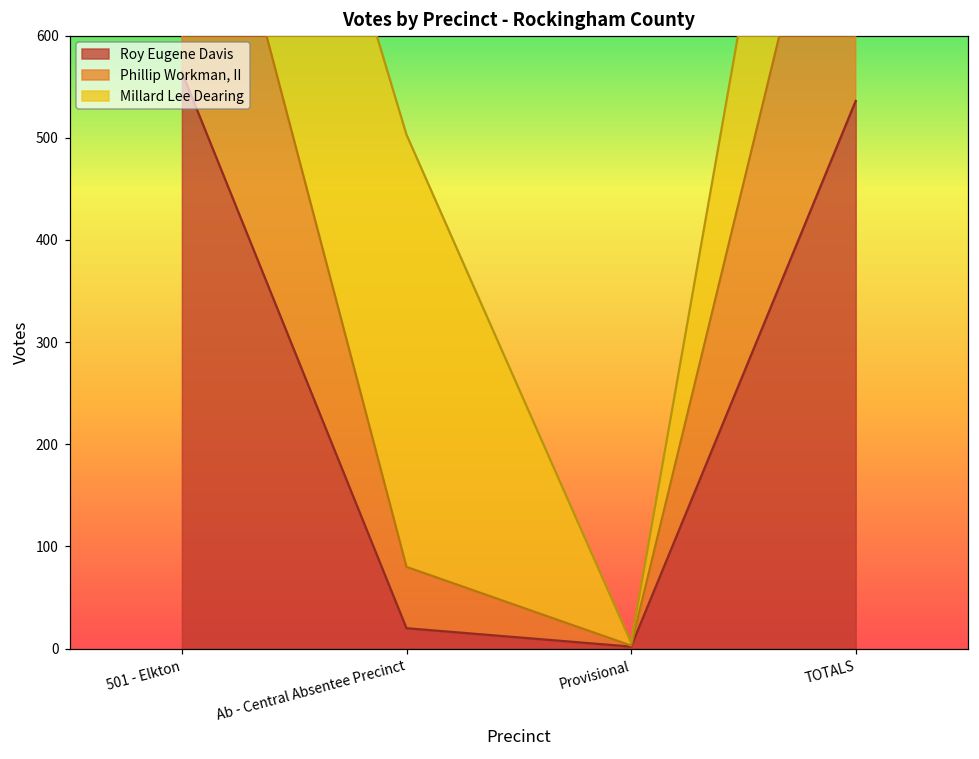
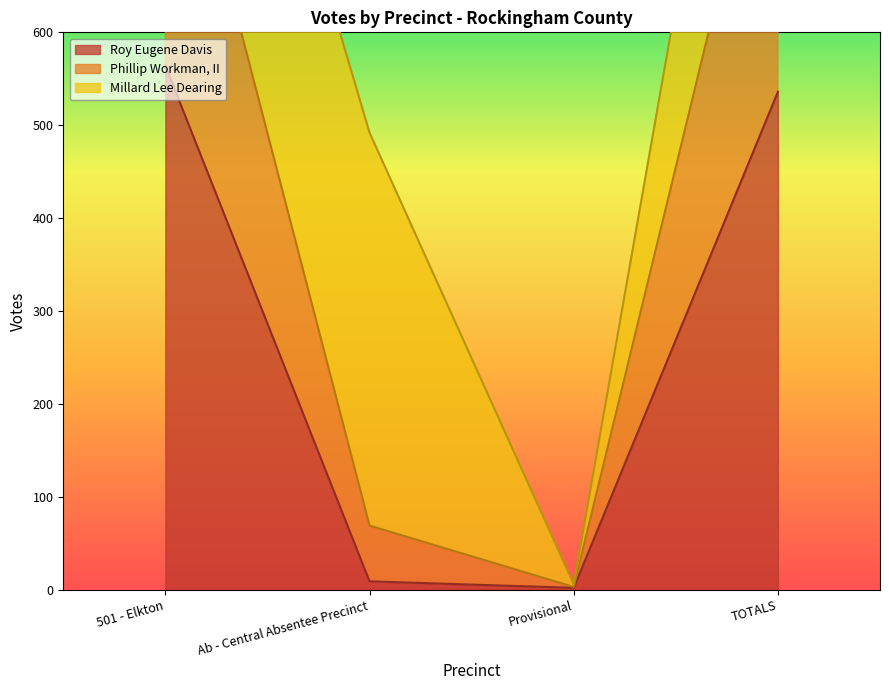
  {
    "Roy Eugene Davis": {
-     "Ab - Central Absentee Precinct": 20,
+     "Ab - Central Absentee Precinct": 10,
      "TOTALS": 540
    },
    "Phillip Workman, II": {
      "Ab - Central Absentee Precinct": 60
    },
    "Millard Lee Dearing": {
      "Ab - Central Absentee Precinct": 420,
      "Provisional": 0
    }
  }
